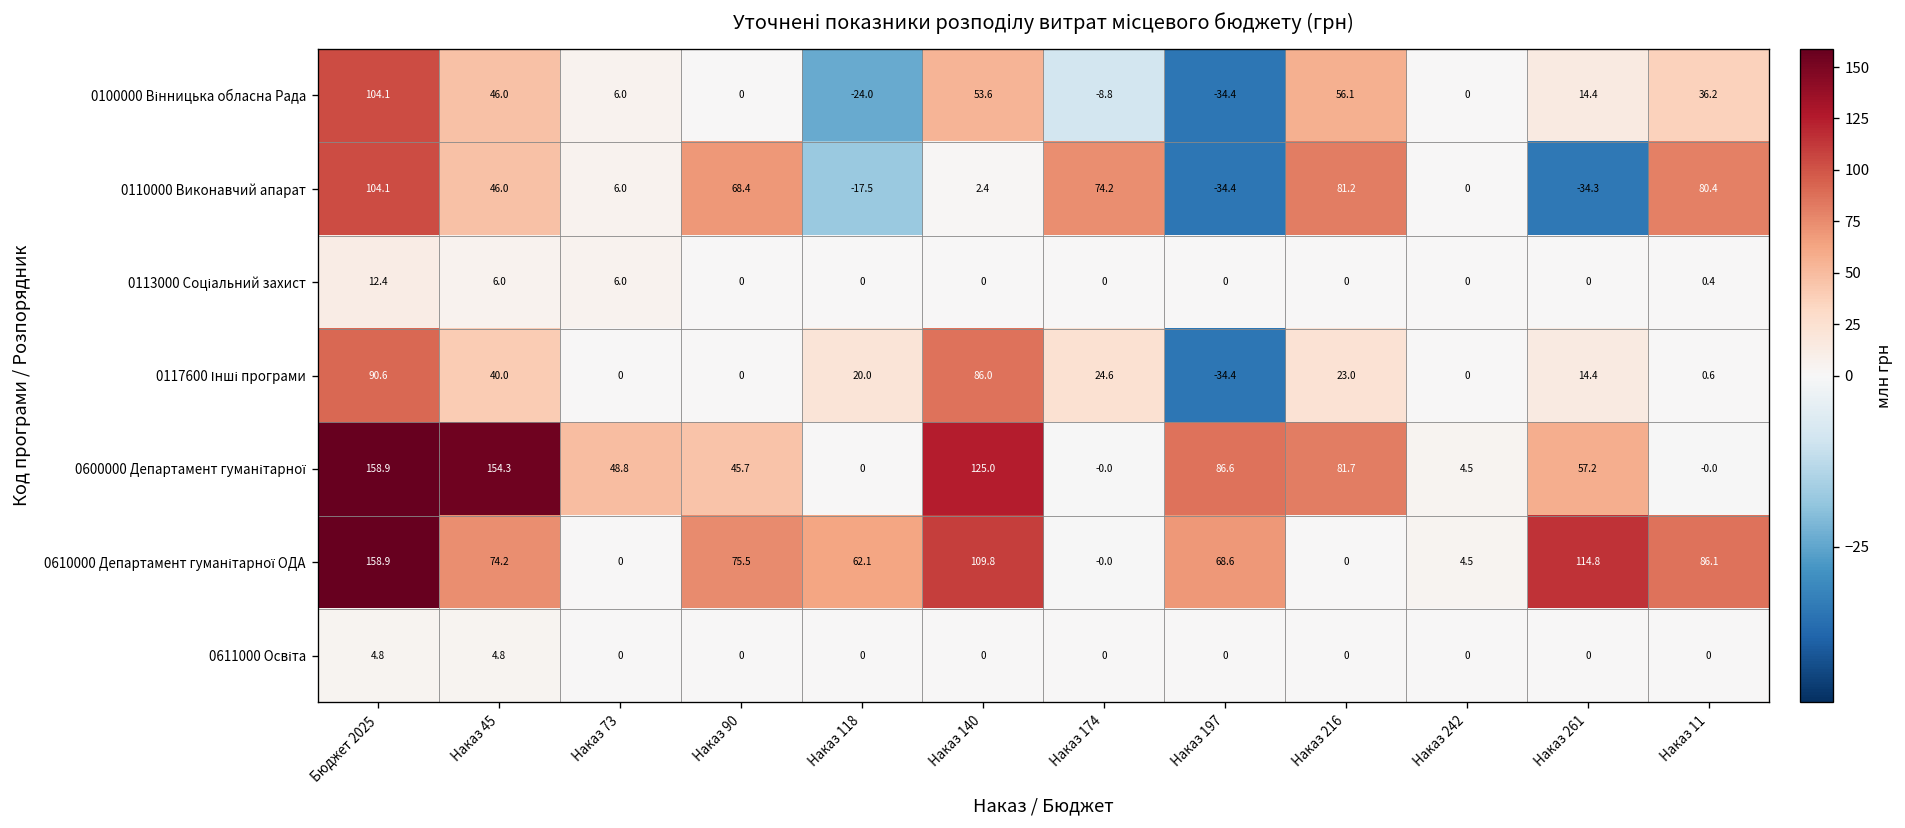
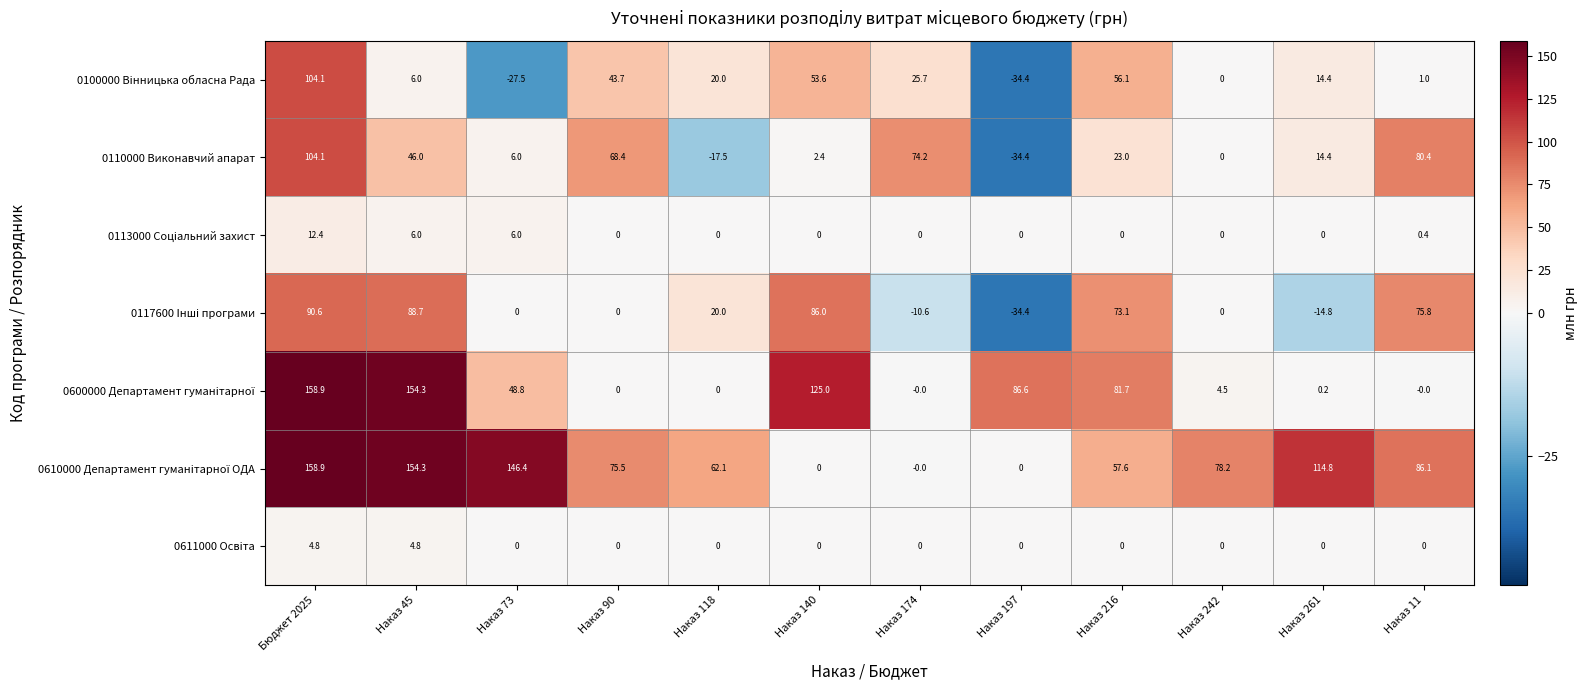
  {
    "0100000 Вінницька обласна Рада": {
      "Бюджет 2025": 104.1,
-     "Наказ 45": 46.0,
-     "Наказ 73": 6.0,
-     "Наказ 90": 0,
-     "Наказ 118": -24.0,
+     "Наказ 45": 6.0,
+     "Наказ 73": -27.5,
+     "Наказ 90": 43.7,
+     "Наказ 118": 20.0,
      "Наказ 140": 53.6,
-     "Наказ 174": -8.8,
+     "Наказ 174": 25.7,
      "Наказ 197": -34.4,
      "Наказ 216": 56.1,
      "Наказ 242": 0,
      "Наказ 261": 14.4,
-     "Наказ 11": 36.2
+     "Наказ 11": 1.0
    },
    "0110000 Виконавчий апарат": {
      "Бюджет 2025": 104.1,
      "Наказ 45": 46.0,
      "Наказ 73": 6.0,
      "Наказ 90": 68.4,
      "Наказ 118": -17.5,
      "Наказ 140": 2.4,
      "Наказ 174": 74.2,
      "Наказ 197": -34.4,
-     "Наказ 216": 81.2,
+     "Наказ 216": 23.0,
      "Наказ 242": 0,
-     "Наказ 261": -34.3,
+     "Наказ 261": 14.4,
      "Наказ 11": 80.4
    },
    "0113000 Соціальний захист": {
      "Бюджет 2025": 12.4,
      "Наказ 45": 6.0,
      "Наказ 73": 6.0,
      "Наказ 90": 0,
      "Наказ 118": 0,
      "Наказ 140": 0,
      "Наказ 174": 0,
      "Наказ 197": 0,
      "Наказ 216": 0,
      "Наказ 242": 0,
      "Наказ 261": 0,
      "Наказ 11": 0.4
    },
    "0117600 Інші програми": {
      "Бюджет 2025": 90.6,
-     "Наказ 45": 40.0,
+     "Наказ 45": 88.7,
      "Наказ 73": 0,
      "Наказ 90": 0,
      "Наказ 118": 20.0,
      "Наказ 140": 86.0,
-     "Наказ 174": 24.6,
+     "Наказ 174": -10.6,
      "Наказ 197": -34.4,
-     "Наказ 216": 23.0,
+     "Наказ 216": 73.1,
      "Наказ 242": 0,
-     "Наказ 261": 14.4,
-     "Наказ 11": 0.6
+     "Наказ 261": -14.8,
+     "Наказ 11": 75.8
    },
    "0600000 Департамент гуманітарної": {
      "Бюджет 2025": 158.9,
      "Наказ 45": 154.3,
      "Наказ 73": 48.8,
-     "Наказ 90": 45.7,
+     "Наказ 90": 0,
      "Наказ 118": 0,
      "Наказ 140": 125.0,
      "Наказ 174": -0.0,
      "Наказ 197": 86.6,
      "Наказ 216": 81.7,
      "Наказ 242": 4.5,
-     "Наказ 261": 57.2,
+     "Наказ 261": 0.2,
      "Наказ 11": -0.0
    },
    "0610000 Департамент гуманітарної ОДА": {
      "Бюджет 2025": 158.9,
-     "Наказ 45": 74.2,
-     "Наказ 73": 0,
+     "Наказ 45": 154.3,
+     "Наказ 73": 146.4,
      "Наказ 90": 75.5,
      "Наказ 118": 62.1,
-     "Наказ 140": 109.8,
+     "Наказ 140": 0,
      "Наказ 174": -0.0,
-     "Наказ 197": 68.6,
-     "Наказ 216": 0,
-     "Наказ 242": 4.5,
+     "Наказ 197": 0,
+     "Наказ 216": 57.6,
+     "Наказ 242": 78.2,
      "Наказ 261": 114.8,
      "Наказ 11": 86.1
    },
    "0611000 Освіта": {
      "Бюджет 2025": 4.8,
      "Наказ 45": 4.8,
      "Наказ 73": 0,
      "Наказ 90": 0,
      "Наказ 118": 0,
      "Наказ 140": 0,
      "Наказ 174": 0,
      "Наказ 197": 0,
      "Наказ 216": 0,
      "Наказ 242": 0,
      "Наказ 261": 0,
      "Наказ 11": 0
    }
  }
